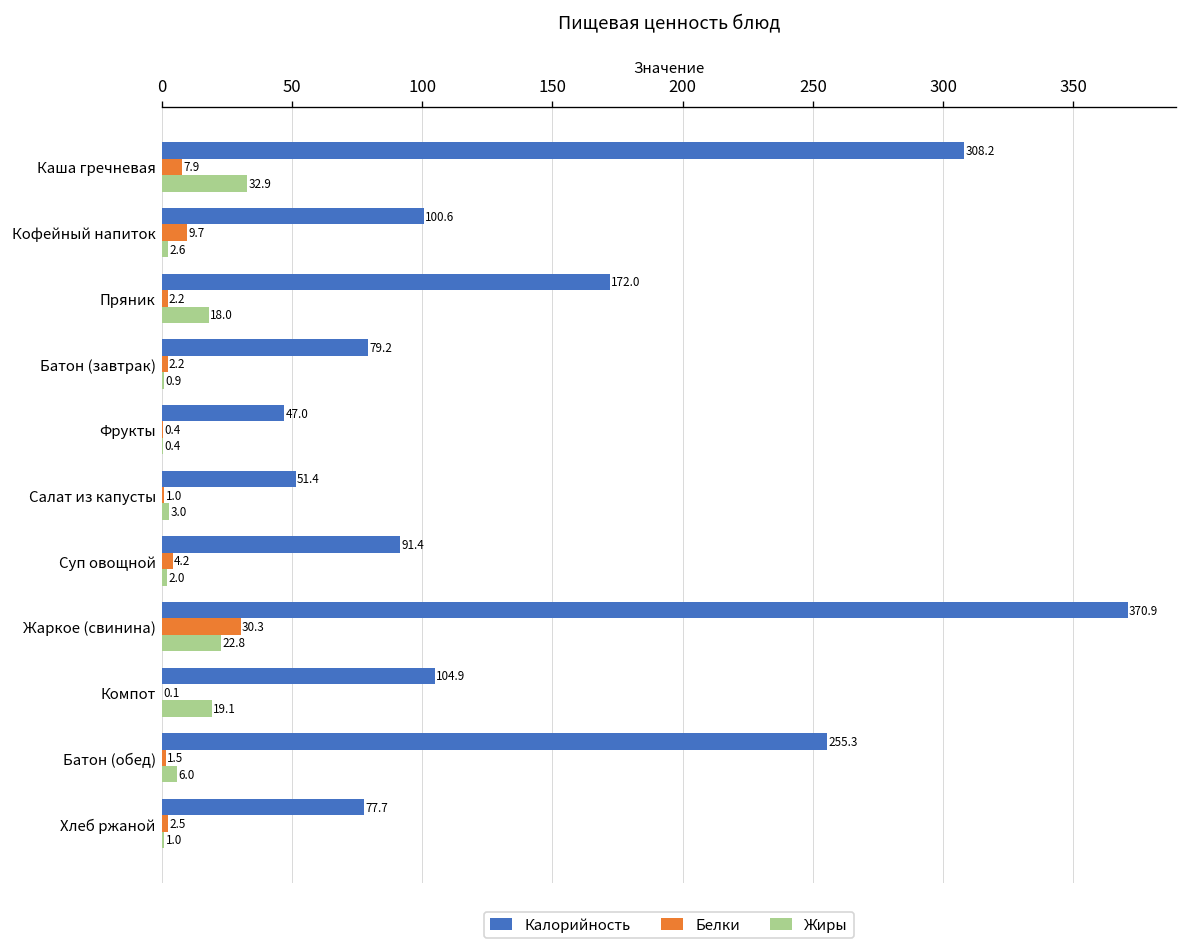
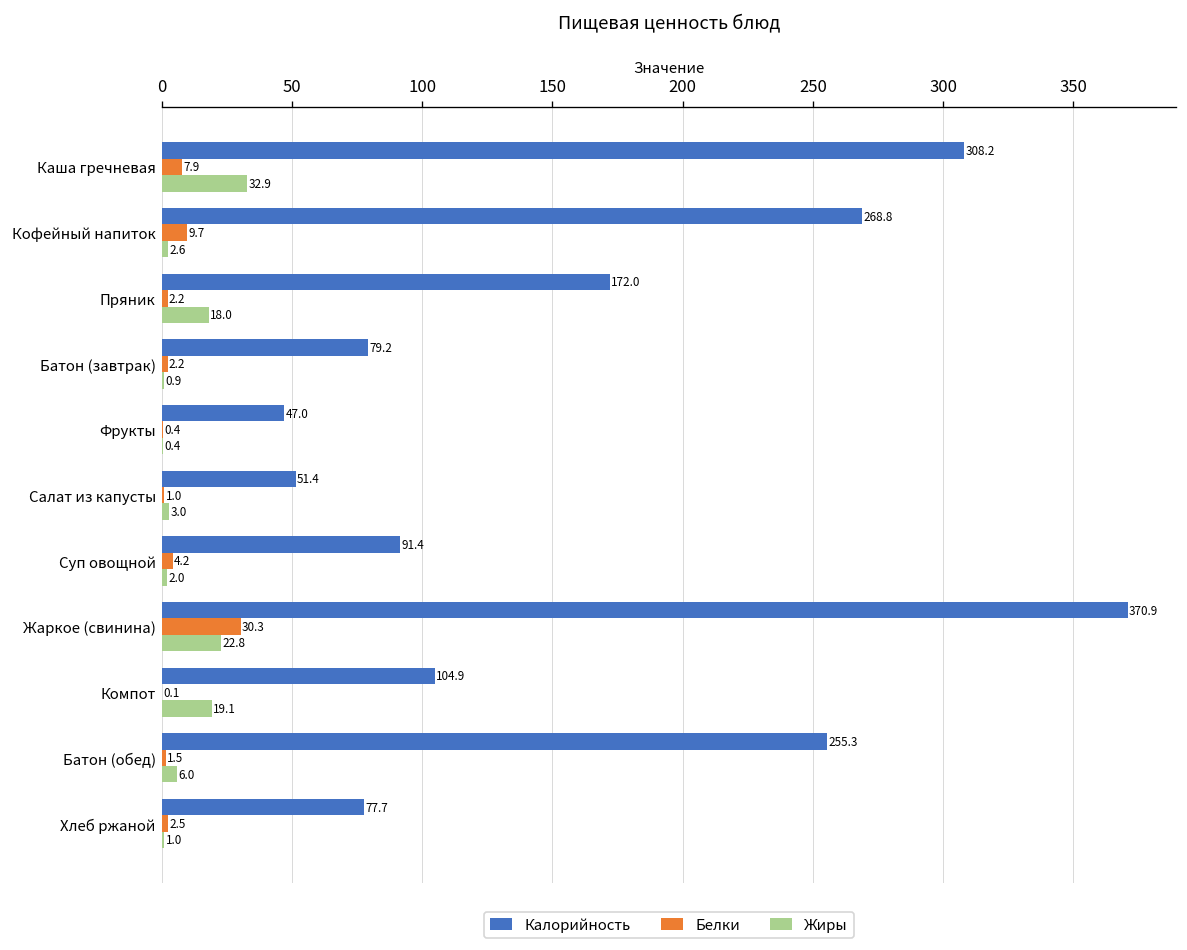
  {
    "Калорийность": {
      "Каша гречневая": 308.2,
-     "Кофейный напиток": 100.6,
+     "Кофейный напиток": 268.8,
      "Пряник": 172.0,
      "Батон (завтрак)": 79.2,
      "Фрукты": 47.0,
      "Салат из капусты": 51.4,
      "Суп овощной": 91.4,
      "Жаркое (свинина)": 370.9,
      "Компот": 104.9,
      "Батон (обед)": 255.3,
      "Хлеб ржаной": 77.7
    },
    "Белки": {
      "Каша гречневая": 7.9,
      "Кофейный напиток": 9.7,
      "Пряник": 2.2,
      "Батон (завтрак)": 2.2,
      "Фрукты": 0.4,
      "Салат из капусты": 1.0,
      "Суп овощной": 4.2,
      "Жаркое (свинина)": 30.3,
      "Компот": 0.1,
      "Батон (обед)": 1.5,
      "Хлеб ржаной": 2.5
    },
    "Жиры": {
      "Каша гречневая": 32.9,
      "Кофейный напиток": 2.6,
      "Пряник": 18.0,
      "Батон (завтрак)": 0.9,
      "Фрукты": 0.4,
      "Салат из капусты": 3.0,
      "Суп овощной": 2.0,
      "Жаркое (свинина)": 22.8,
      "Компот": 19.1,
      "Батон (обед)": 6.0,
      "Хлеб ржаной": 1.0
    }
  }
